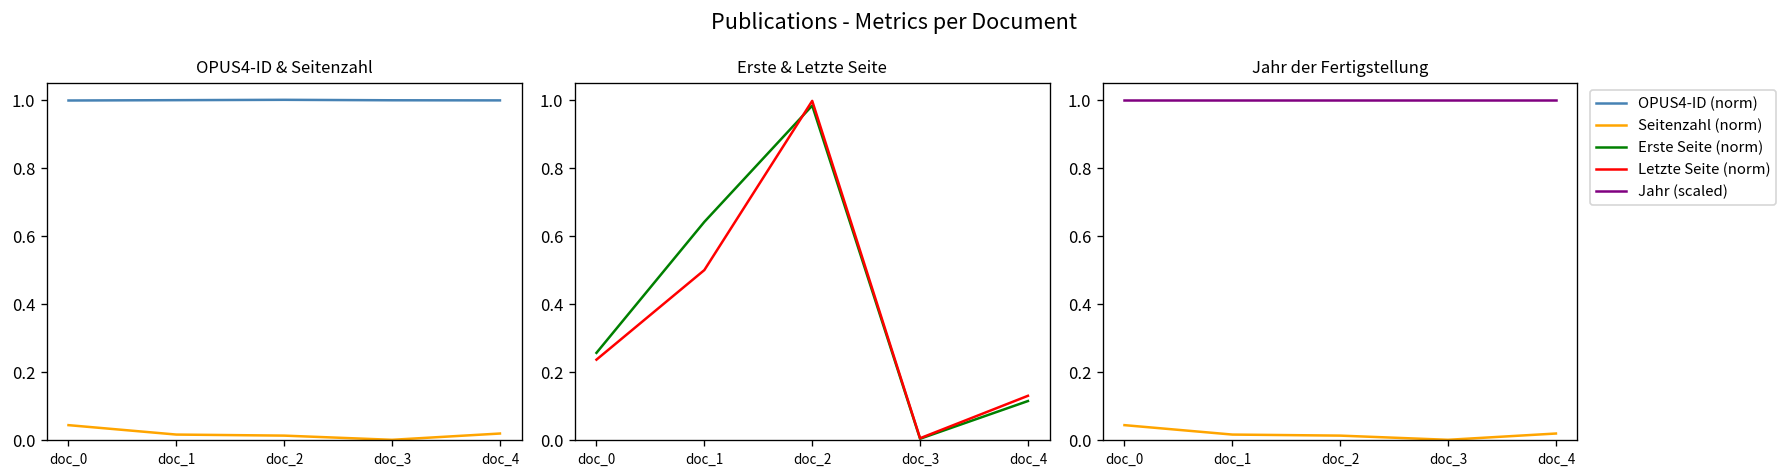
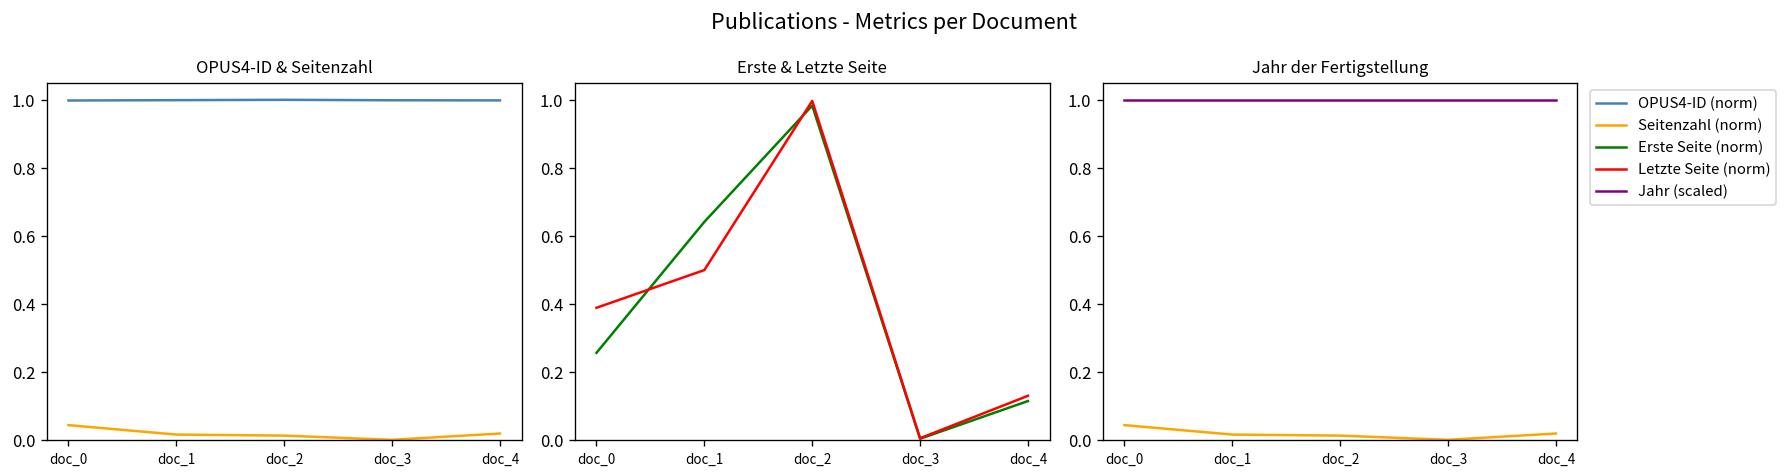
  {
    "OPUS4-ID & Seitenzahl": {
      "OPUS4-ID (norm)": {
        "doc_0": 1.00,
        "doc_1": 1.00,
        "doc_2": 1.00,
        "doc_3": 1.00,
        "doc_4": 1.00
      },
      "Seitenzahl (norm)": {
        "doc_0": 0.04,
        "doc_1": 0.02,
        "doc_2": 0.01,
        "doc_3": 0.00,
        "doc_4": 0.02
      }
    },
    "Erste & Letzte Seite": {
      "Erste Seite (norm)": {
        "doc_0": 0.26,
        "doc_1": 0.64,
        "doc_2": 0.98,
        "doc_4": 0.12
      },
      "Letzte Seite (norm)": {
-       "doc_0": 0.24,
+       "doc_0": 0.39,
        "doc_1": 0.50,
        "doc_2": 1.00,
        "doc_4": 0.13
      }
    },
    "Jahr der Fertigstellung": {
      "Jahr (scaled)": {
        "doc_0": 1.00,
        "doc_1": 1.00,
        "doc_2": 1.00,
        "doc_3": 1.00,
        "doc_4": 1.00
      }
    }
  }
